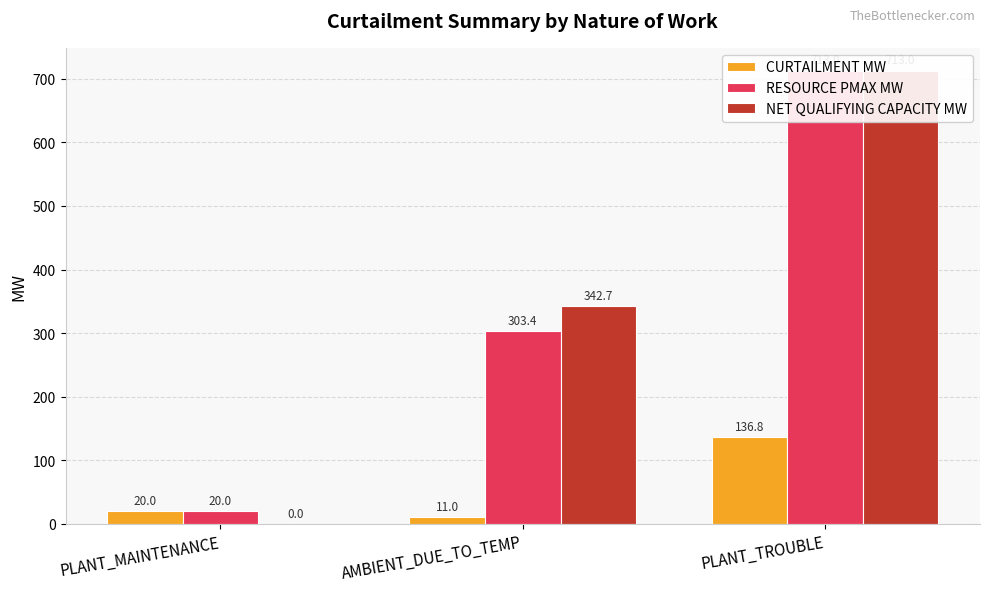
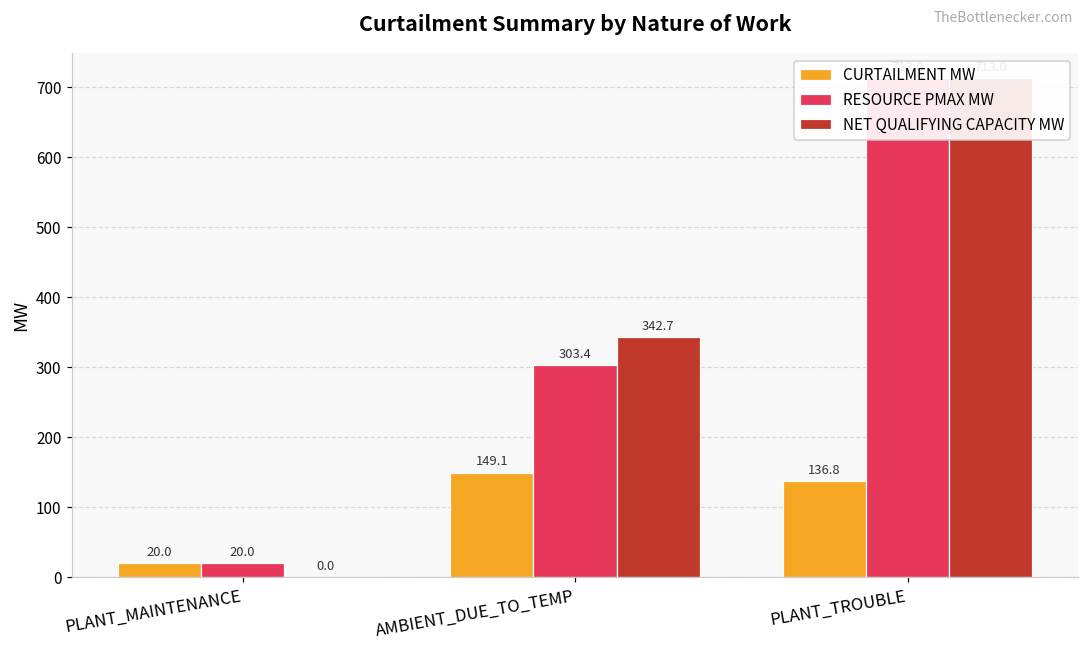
  {
    "CURTAILMENT MW": {
      "PLANT_MAINTENANCE": 20.0,
-     "AMBIENT_DUE_TO_TEMP": 11.0,
+     "AMBIENT_DUE_TO_TEMP": 149.1,
      "PLANT_TROUBLE": 136.8
    },
    "RESOURCE PMAX MW": {
      "PLANT_MAINTENANCE": 20.0,
      "AMBIENT_DUE_TO_TEMP": 303.4
    },
    "NET QUALIFYING CAPACITY MW": {
      "PLANT_MAINTENANCE": 0.0,
      "AMBIENT_DUE_TO_TEMP": 342.7
    }
  }
